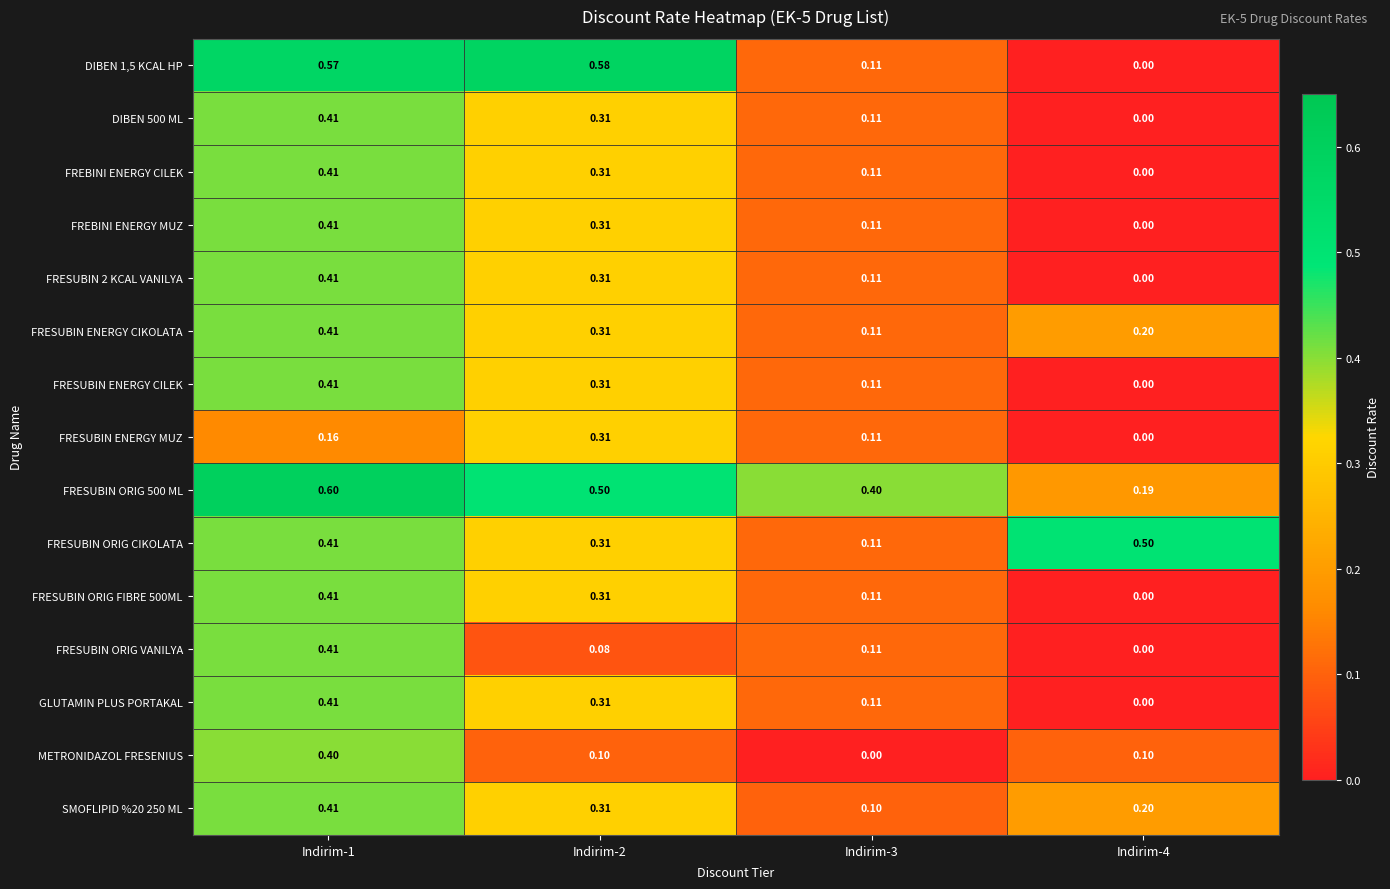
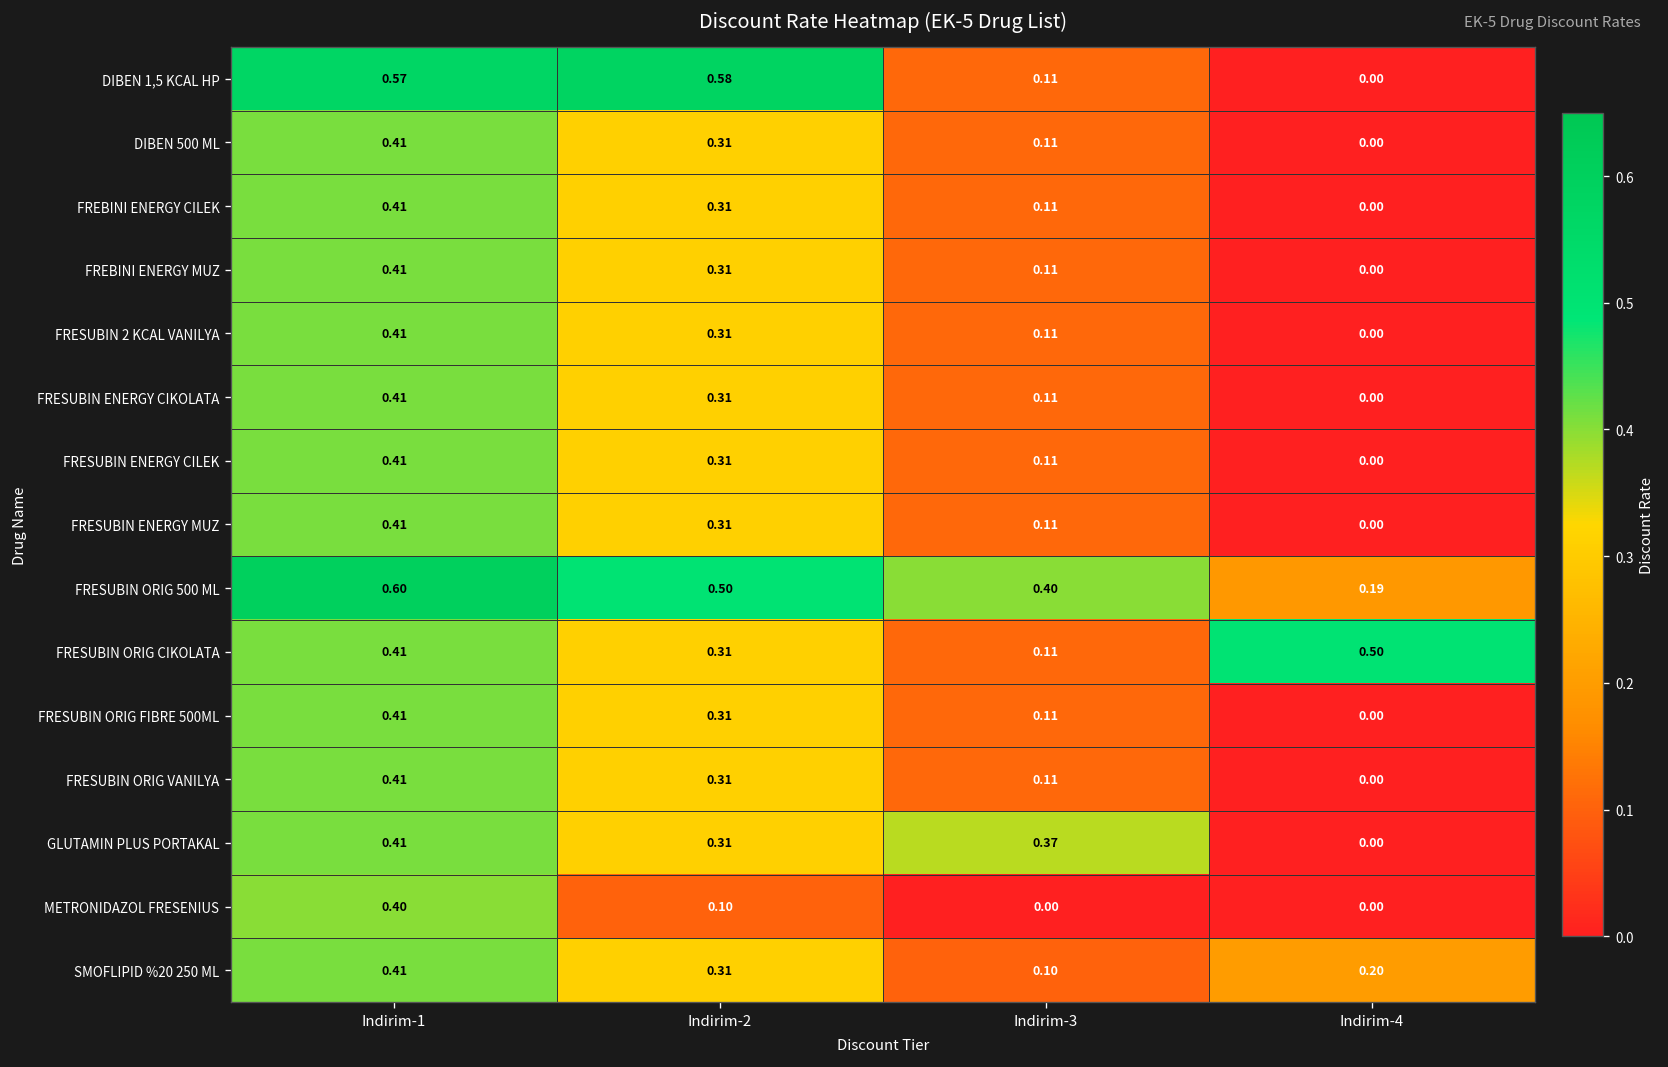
  {
    "DIBEN 1,5 KCAL HP": {
      "Indirim-1": 0.57,
      "Indirim-2": 0.58,
      "Indirim-3": 0.11,
      "Indirim-4": 0.00
    },
    "DIBEN 500 ML": {
      "Indirim-1": 0.41,
      "Indirim-2": 0.31,
      "Indirim-3": 0.11,
      "Indirim-4": 0.00
    },
    "FREBINI ENERGY CILEK": {
      "Indirim-1": 0.41,
      "Indirim-2": 0.31,
      "Indirim-3": 0.11,
      "Indirim-4": 0.00
    },
    "FREBINI ENERGY MUZ": {
      "Indirim-1": 0.41,
      "Indirim-2": 0.31,
      "Indirim-3": 0.11,
      "Indirim-4": 0.00
    },
    "FRESUBIN 2 KCAL VANILYA": {
      "Indirim-1": 0.41,
      "Indirim-2": 0.31,
      "Indirim-3": 0.11,
      "Indirim-4": 0.00
    },
    "FRESUBIN ENERGY CIKOLATA": {
      "Indirim-1": 0.41,
      "Indirim-2": 0.31,
      "Indirim-3": 0.11,
-     "Indirim-4": 0.20
+     "Indirim-4": 0.00
    },
    "FRESUBIN ENERGY CILEK": {
      "Indirim-1": 0.41,
      "Indirim-2": 0.31,
      "Indirim-3": 0.11,
      "Indirim-4": 0.00
    },
    "FRESUBIN ENERGY MUZ": {
-     "Indirim-1": 0.16,
+     "Indirim-1": 0.41,
      "Indirim-2": 0.31,
      "Indirim-3": 0.11,
      "Indirim-4": 0.00
    },
    "FRESUBIN ORIG 500 ML": {
      "Indirim-1": 0.60,
      "Indirim-2": 0.50,
      "Indirim-3": 0.40,
      "Indirim-4": 0.19
    },
    "FRESUBIN ORIG CIKOLATA": {
      "Indirim-1": 0.41,
      "Indirim-2": 0.31,
      "Indirim-3": 0.11,
      "Indirim-4": 0.50
    },
    "FRESUBIN ORIG FIBRE 500ML": {
      "Indirim-1": 0.41,
      "Indirim-2": 0.31,
      "Indirim-3": 0.11,
      "Indirim-4": 0.00
    },
    "FRESUBIN ORIG VANILYA": {
      "Indirim-1": 0.41,
-     "Indirim-2": 0.08,
+     "Indirim-2": 0.31,
      "Indirim-3": 0.11,
      "Indirim-4": 0.00
    },
    "GLUTAMIN PLUS PORTAKAL": {
      "Indirim-1": 0.41,
      "Indirim-2": 0.31,
-     "Indirim-3": 0.11,
+     "Indirim-3": 0.37,
      "Indirim-4": 0.00
    },
    "METRONIDAZOL FRESENIUS": {
      "Indirim-1": 0.40,
      "Indirim-2": 0.10,
      "Indirim-3": 0.00,
-     "Indirim-4": 0.10
+     "Indirim-4": 0.00
    },
    "SMOFLIPID %20 250 ML": {
      "Indirim-1": 0.41,
      "Indirim-2": 0.31,
      "Indirim-3": 0.10,
      "Indirim-4": 0.20
    }
  }
